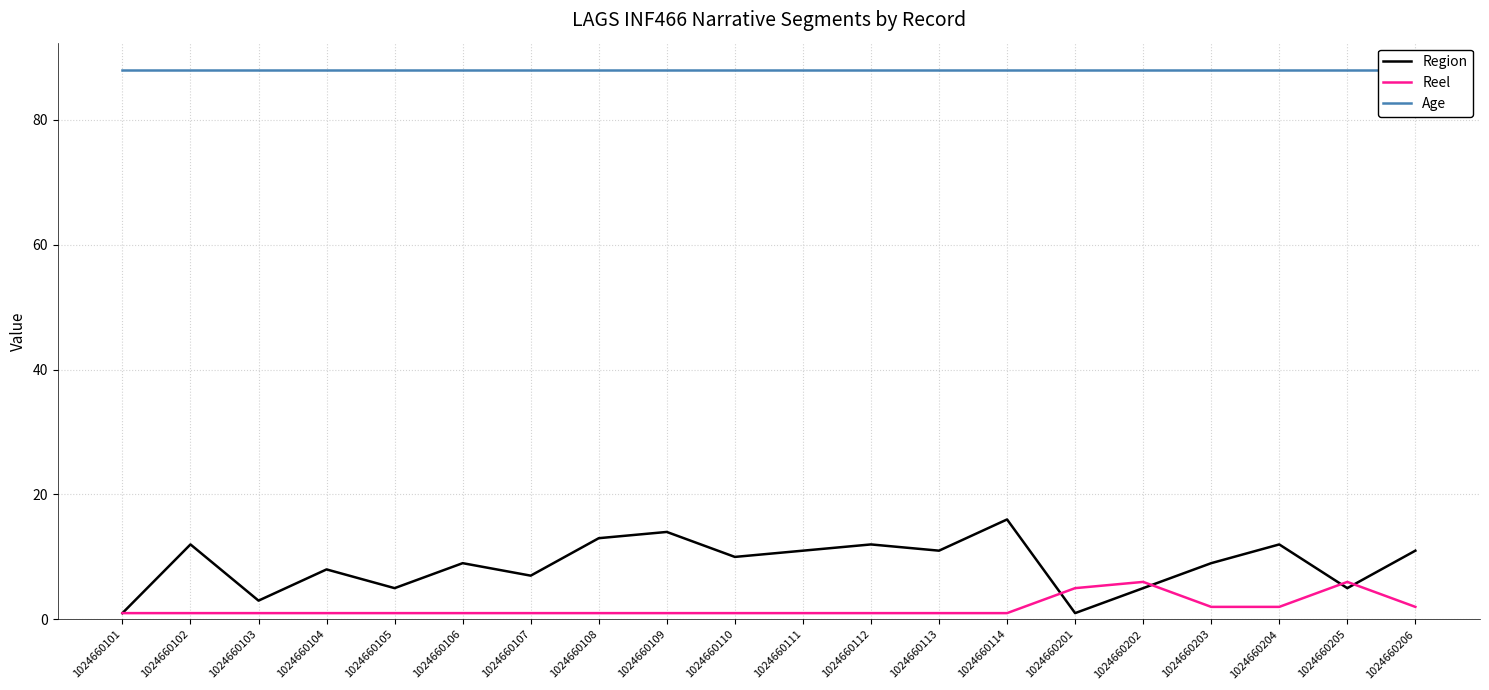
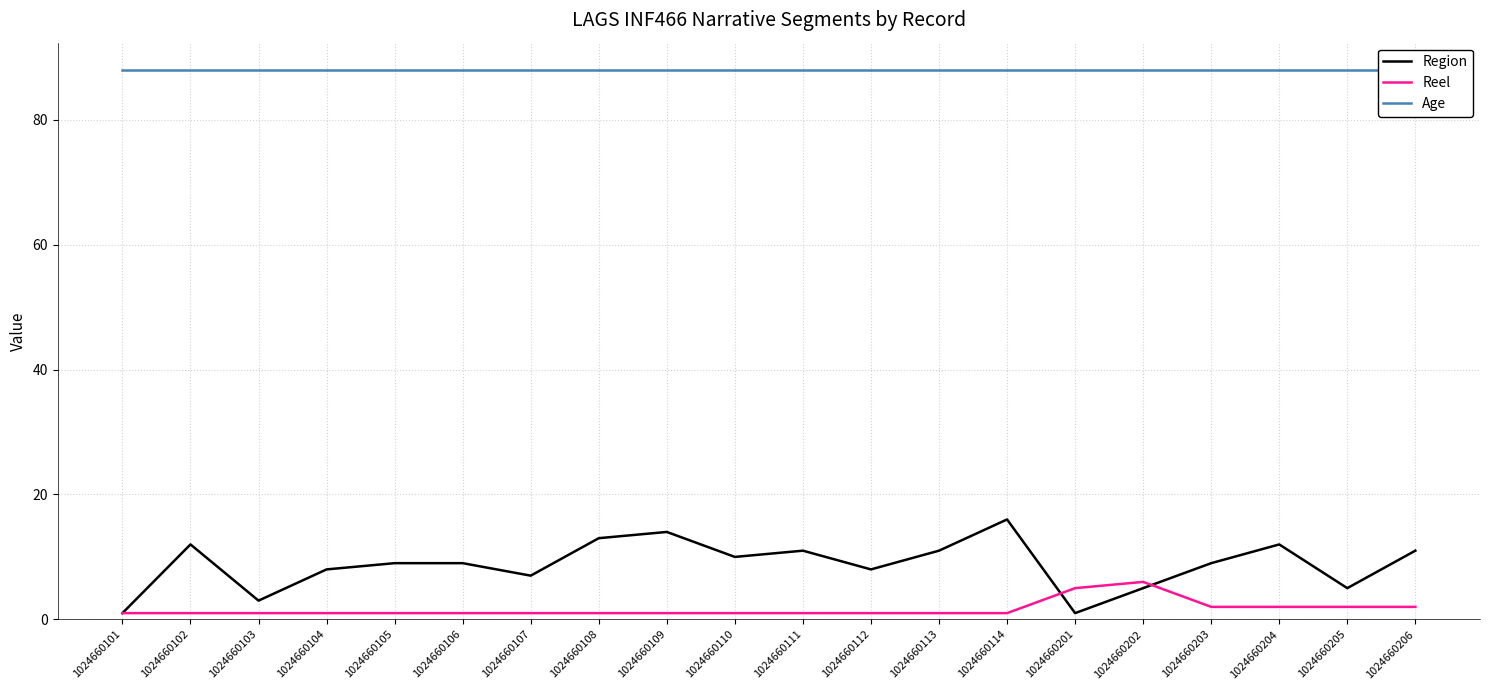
  {
    "Region": {
      "1024660102": 12,
      "1024660103": 3,
      "1024660104": 8,
-     "1024660105": 5,
+     "1024660105": 9,
      "1024660106": 9,
      "1024660107": 7,
      "1024660108": 13,
      "1024660109": 14,
      "1024660110": 10,
      "1024660111": 11,
-     "1024660112": 12,
+     "1024660112": 8,
      "1024660113": 11,
      "1024660114": 16,
      "1024660201": 1,
      "1024660202": 5,
      "1024660203": 9,
      "1024660204": 12,
      "1024660205": 5,
      "1024660206": 11
    },
    "Reel": {
      "1024660102": 1,
      "1024660103": 1,
      "1024660104": 1,
      "1024660105": 1,
      "1024660106": 1,
      "1024660107": 1,
      "1024660108": 1,
      "1024660109": 1,
      "1024660110": 1,
      "1024660111": 1,
      "1024660112": 1,
      "1024660113": 1,
      "1024660114": 1,
      "1024660201": 5,
      "1024660202": 6,
      "1024660203": 2,
      "1024660204": 2,
-     "1024660205": 6,
+     "1024660205": 2,
      "1024660206": 2
    },
    "Age": {
      "1024660101": 88,
      "1024660102": 88,
      "1024660103": 88,
      "1024660104": 88,
      "1024660105": 88,
      "1024660106": 88,
      "1024660107": 88,
      "1024660108": 88,
      "1024660109": 88,
      "1024660110": 88,
      "1024660111": 88,
      "1024660112": 88,
      "1024660113": 88,
      "1024660114": 88,
      "1024660201": 88,
      "1024660202": 88,
      "1024660203": 88,
      "1024660204": 88,
      "1024660205": 88
    }
  }
